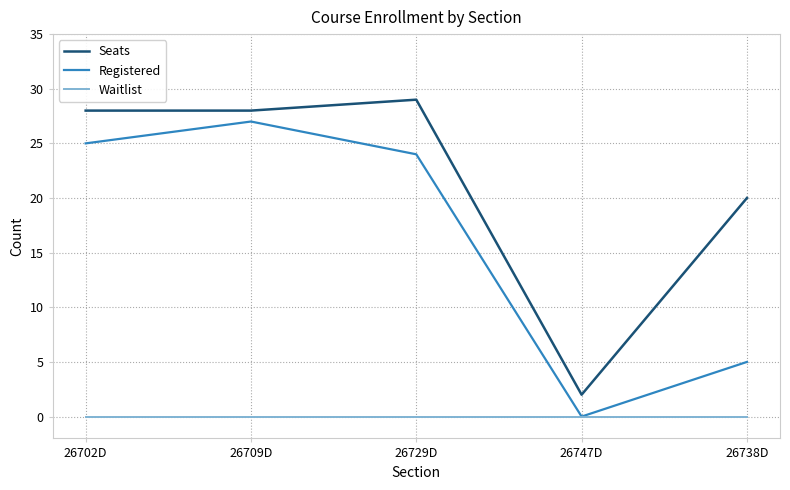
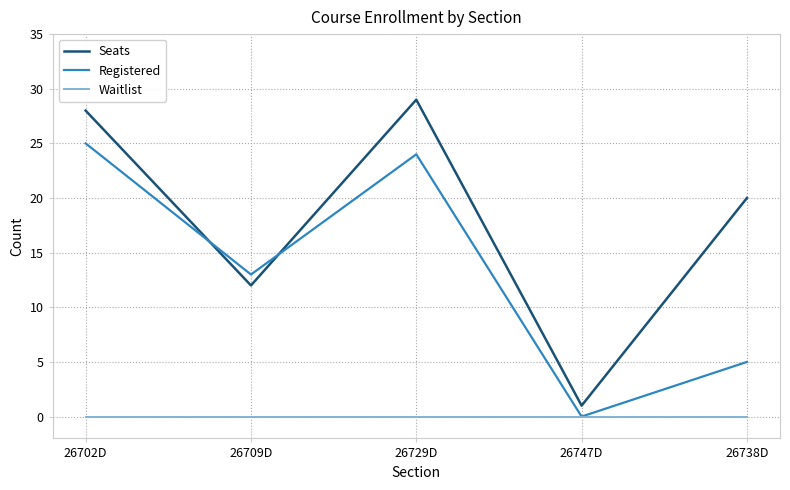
  {
    "Seats": {
      "26702D": 28,
-     "26709D": 28,
+     "26709D": 12,
      "26729D": 29,
-     "26747D": 2,
+     "26747D": 1,
      "26738D": 20
    },
    "Registered": {
      "26702D": 25,
-     "26709D": 27,
+     "26709D": 13,
      "26729D": 24,
      "26738D": 5
    },
    "Waitlist": {
      "26702D": 0,
      "26709D": 0,
      "26729D": 0,
      "26738D": 0
    }
  }
